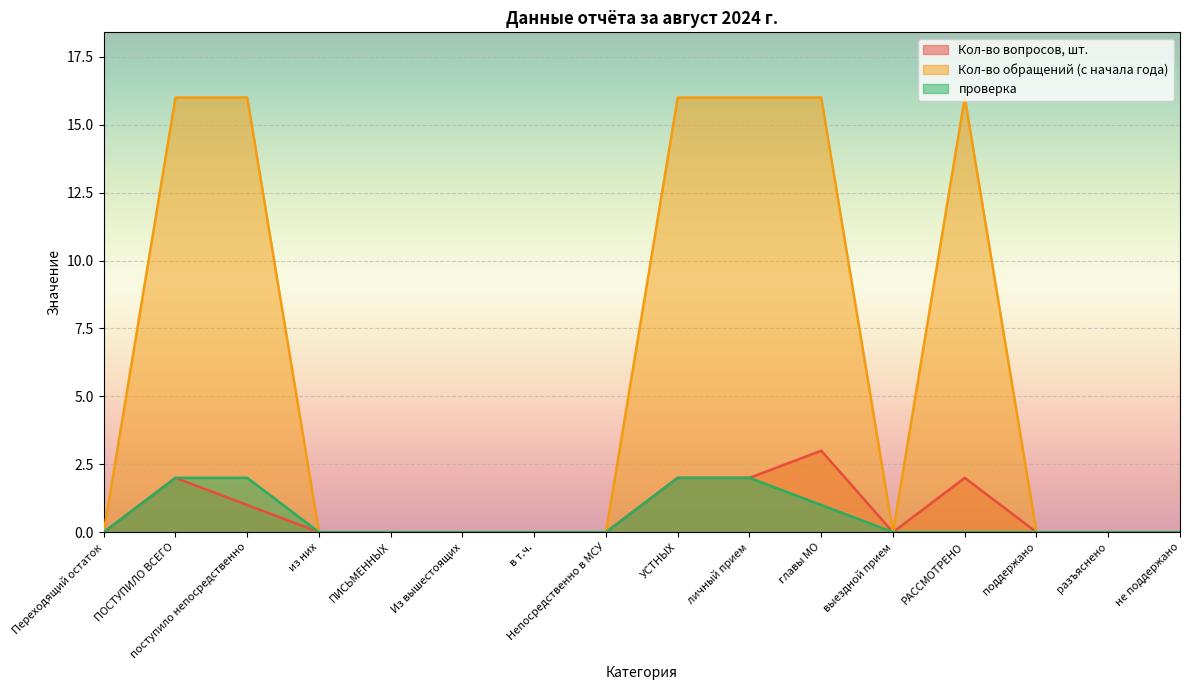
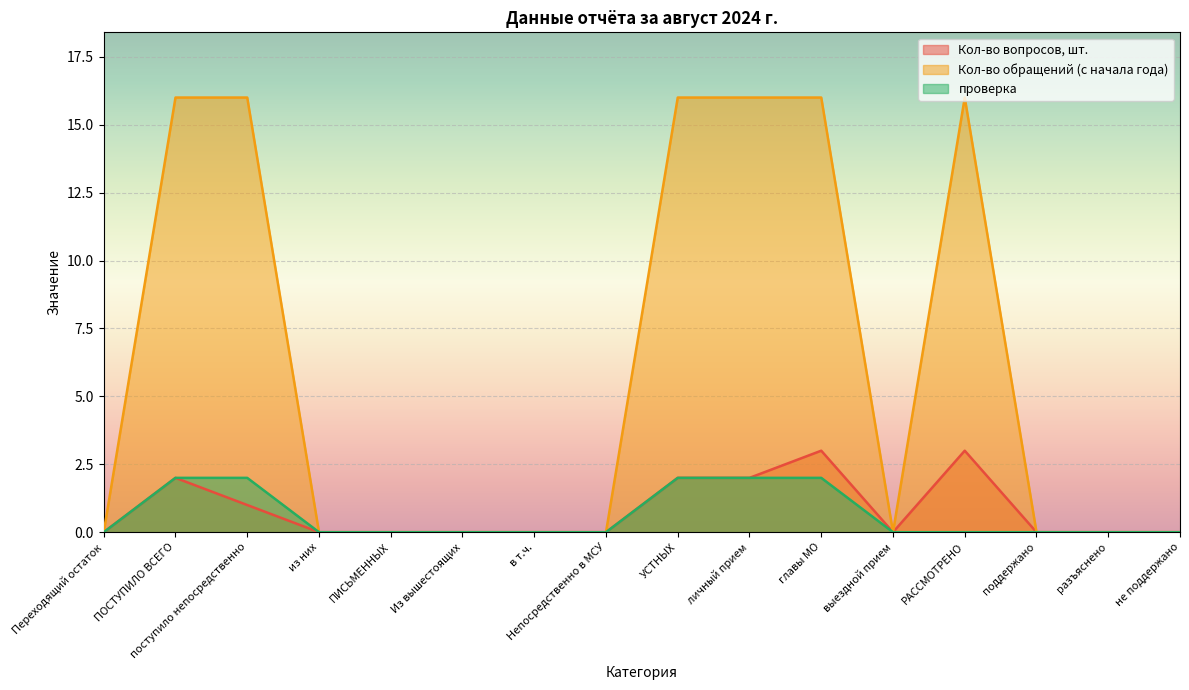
  {
    "Кол-во вопросов, шт.": {
      "поступило непосредственно": 1,
      "главы МО": 3,
-     "РАССМОТРЕНО": 2
+     "РАССМОТРЕНО": 3
    },
    "Кол-во обращений (с начала года)": {
      "ПОСТУПИЛО ВСЕГО": 16,
      "поступило непосредственно": 16,
      "УСТНЫХ": 16,
      "личный прием": 16,
      "главы МО": 16
    },
    "проверка": {
      "поступило непосредственно": 2,
-     "главы МО": 1,
+     "главы МО": 2,
      "РАССМОТРЕНО": 0
    }
  }
